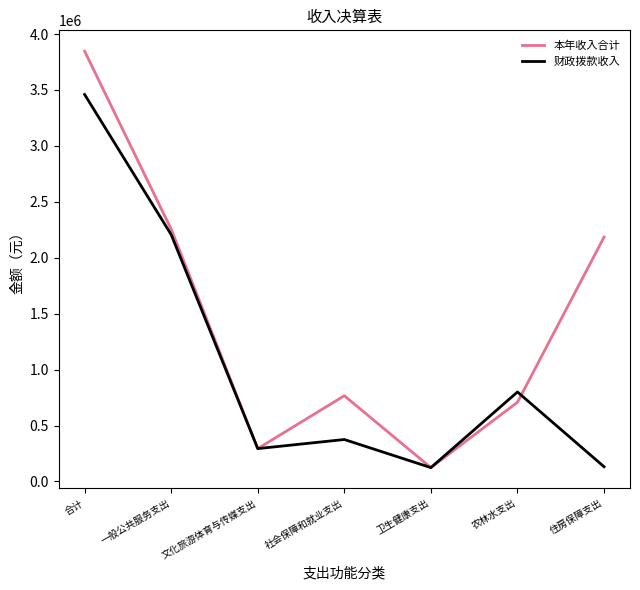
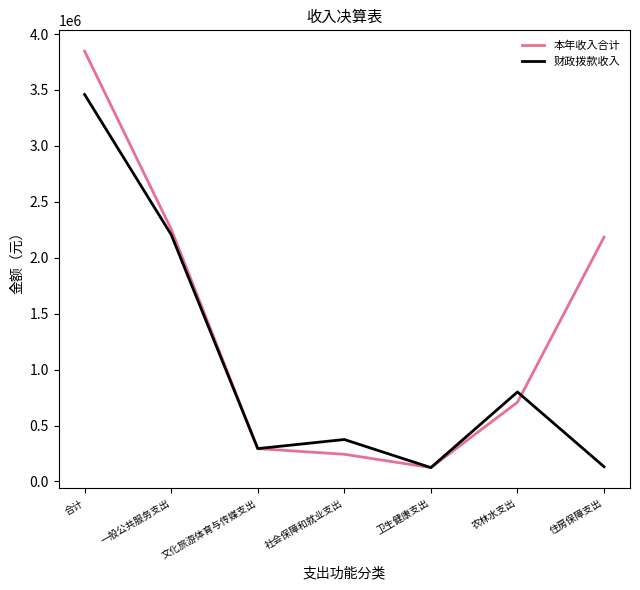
  {
    "本年收入合计": {
      "合计": 3850000,
      "一般公共服务支出": 2260000,
-     "社会保障和就业支出": 770000,
+     "社会保障和就业支出": 240000,
      "农林水支出": 710000,
      "住房保障支出": 2180000
    },
    "财政拨款收入": {
      "合计": 3460000,
      "一般公共服务支出": 2210000,
      "社会保障和就业支出": 370000,
      "农林水支出": 800000,
      "住房保障支出": 130000
    }
  }
